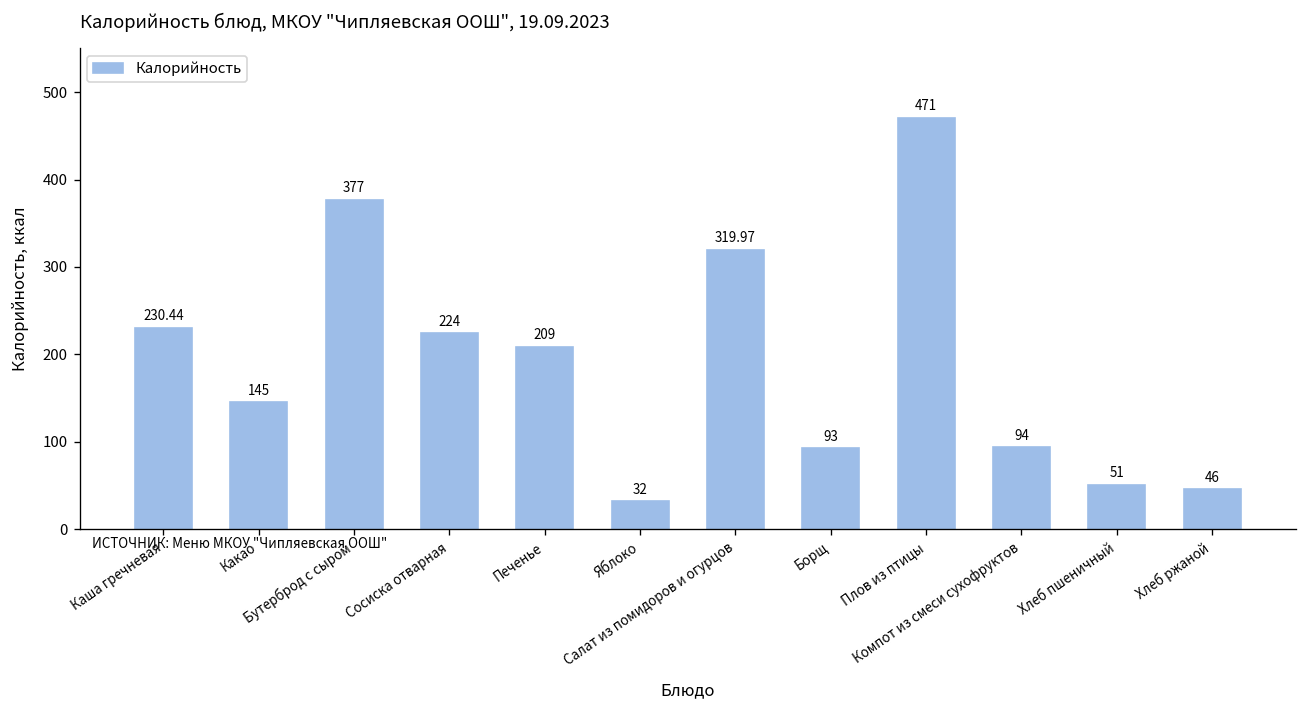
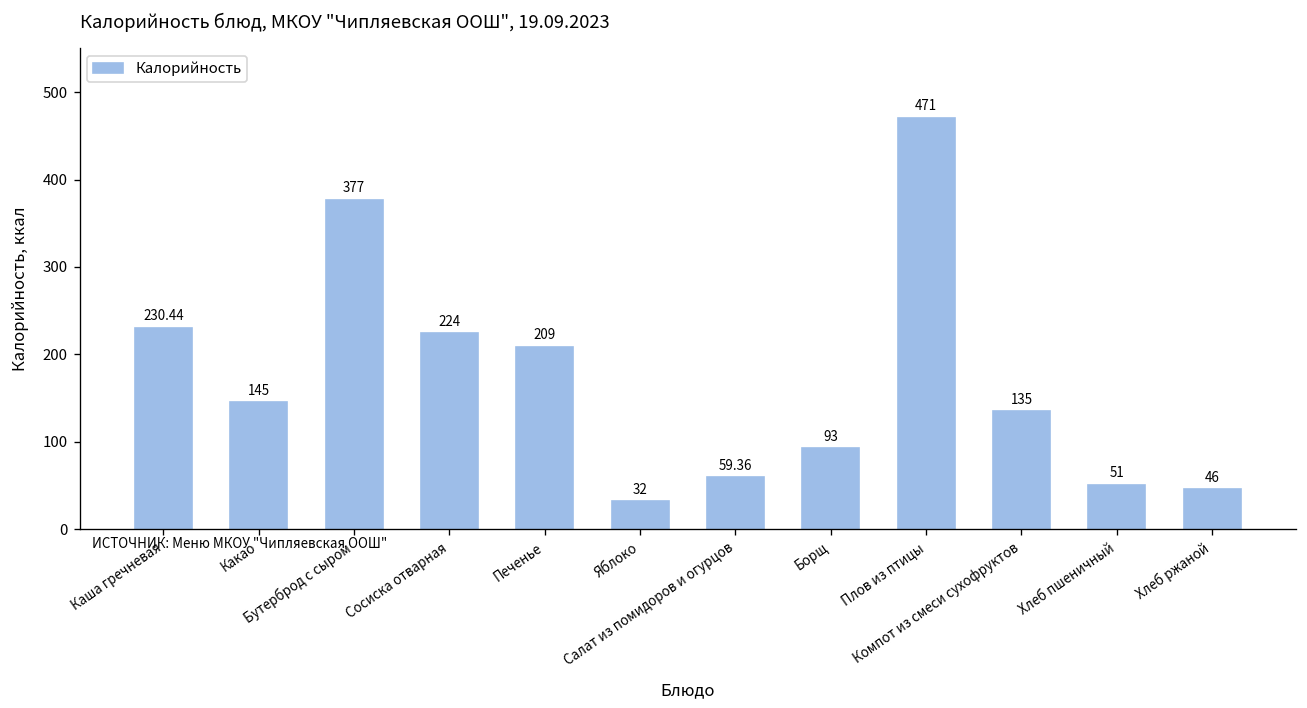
  {
    "Каша гречневая": 230.44,
    "Какао": 145,
    "Бутерброд с сыром": 377,
    "Сосиска отварная": 224,
    "Печенье": 209,
    "Яблоко": 32,
-   "Салат из помидоров и огурцов": 319.97,
+   "Салат из помидоров и огурцов": 59.36,
    "Борщ": 93,
    "Плов из птицы": 471,
-   "Компот из смеси сухофруктов": 94,
+   "Компот из смеси сухофруктов": 135,
    "Хлеб пшеничный": 51,
    "Хлеб ржаной": 46
  }
